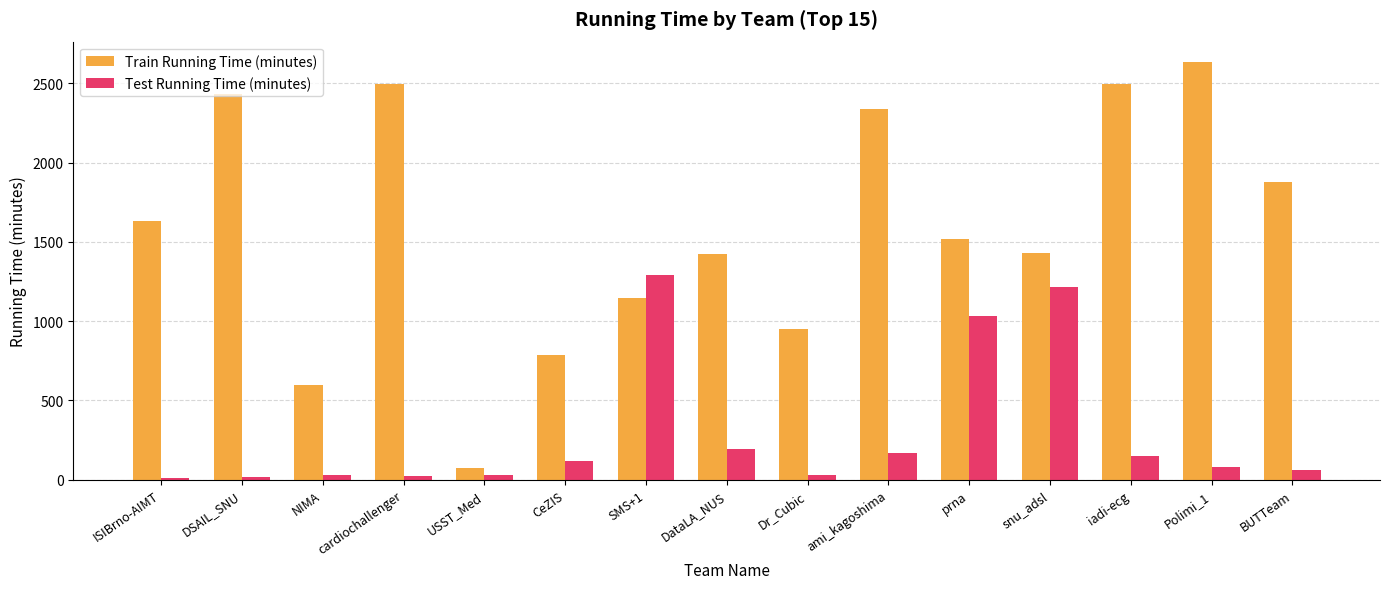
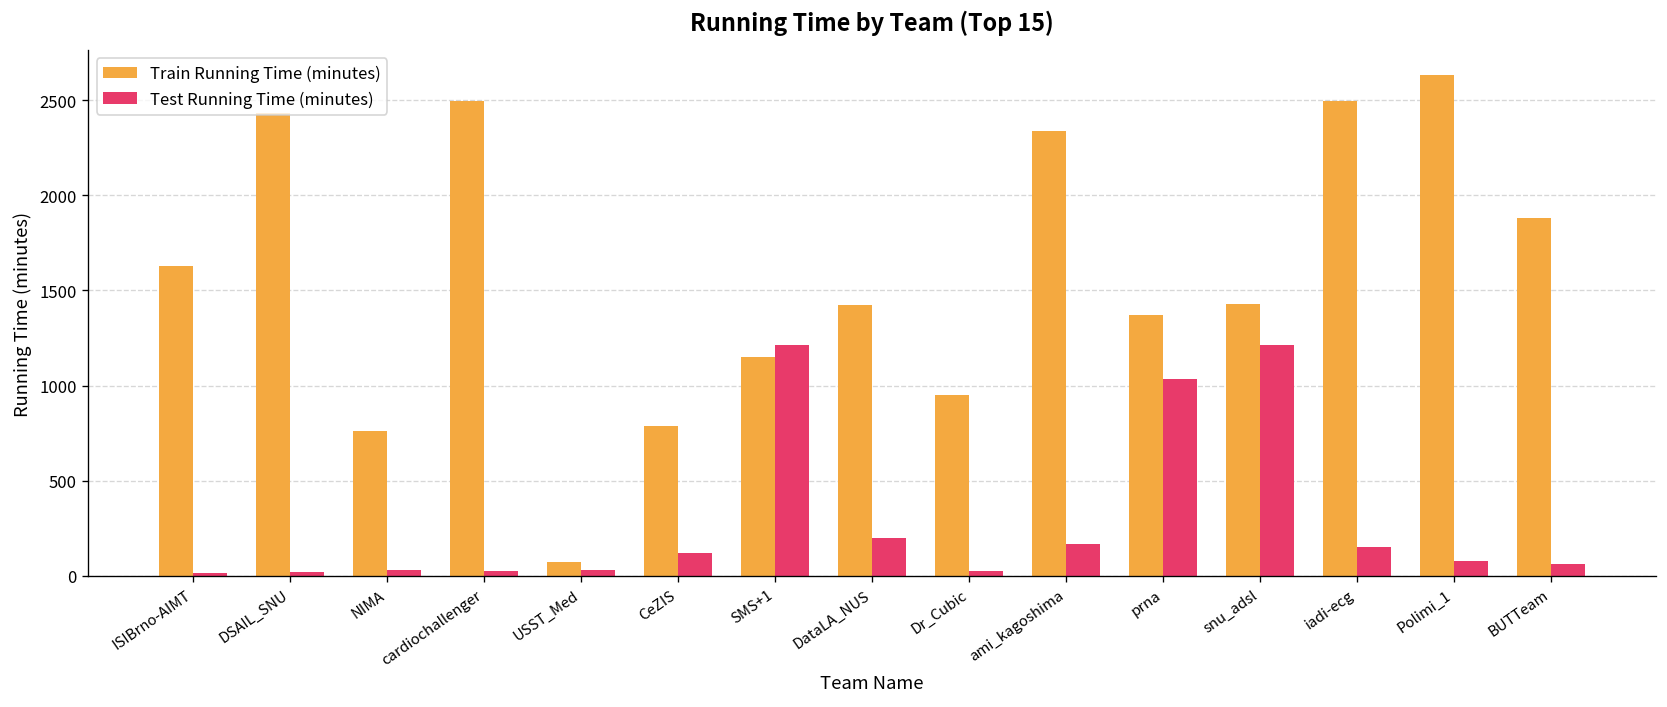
  {
    "Train Running Time (minutes)": {
      "ISIBrno-AIMT": 1630,
-     "NIMA": 600,
+     "NIMA": 760,
      "cardiochallenger": 2500,
      "USST_Med": 80,
      "CeZIS": 790,
      "SMS+1": 1150,
      "DataLA_NUS": 1420,
      "Dr_Cubic": 950,
      "ami_kagoshima": 2340,
-     "prna": 1520,
+     "prna": 1370,
      "snu_adsl": 1430,
      "iadi-ecg": 2500,
      "Polimi_1": 2630,
      "BUTTeam": 1880
    },
    "Test Running Time (minutes)": {
      "DSAIL_SNU": 20,
      "NIMA": 30,
      "cardiochallenger": 20,
      "USST_Med": 30,
      "CeZIS": 120,
-     "SMS+1": 1290,
+     "SMS+1": 1220,
      "DataLA_NUS": 200,
      "Dr_Cubic": 30,
      "ami_kagoshima": 170,
      "prna": 1040,
      "snu_adsl": 1210,
      "iadi-ecg": 150,
      "Polimi_1": 80,
      "BUTTeam": 60
    }
  }
